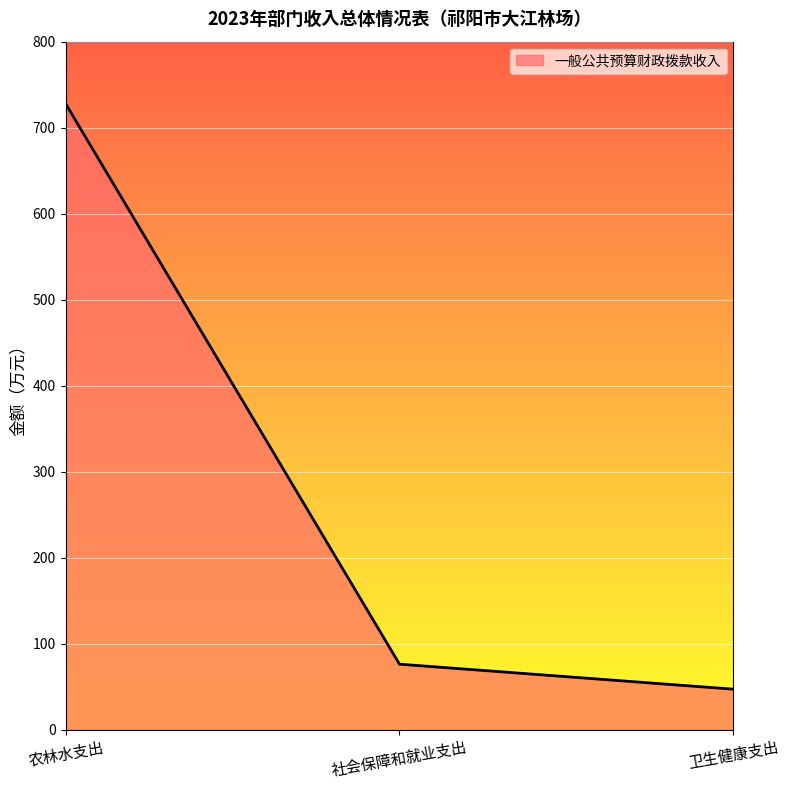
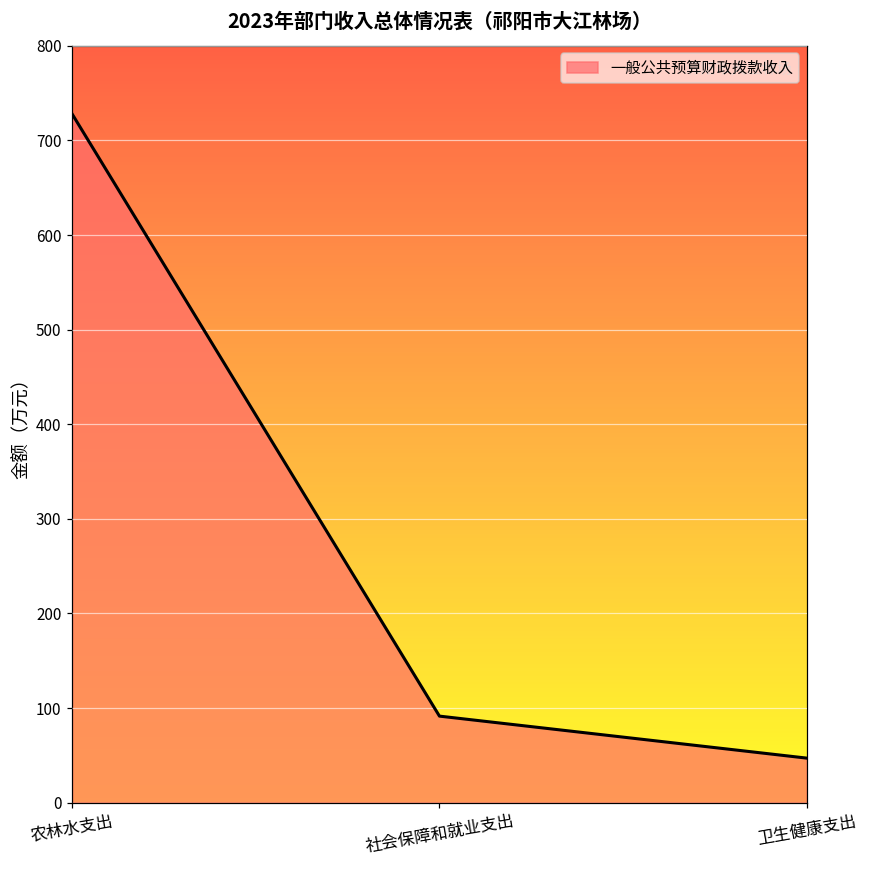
  {
    "农林水支出": 730,
-   "社会保障和就业支出": 80,
+   "社会保障和就业支出": 90,
    "卫生健康支出": 50
  }
